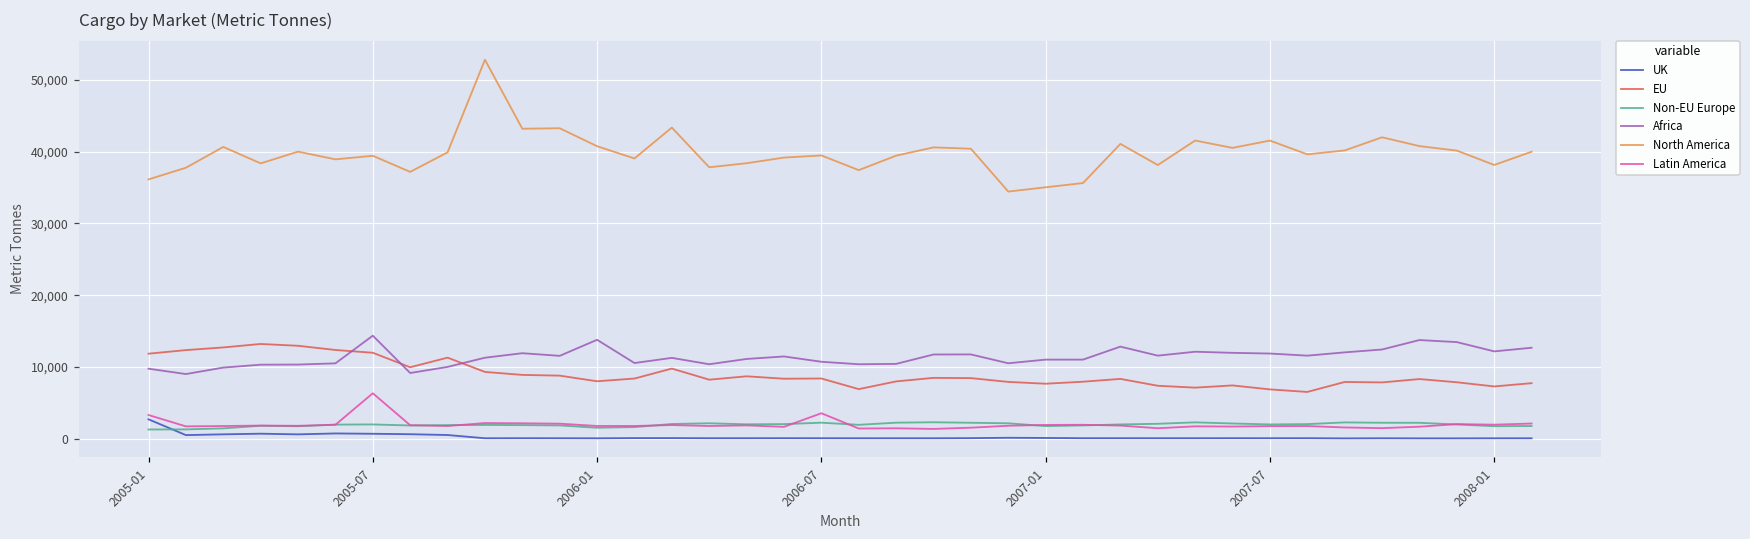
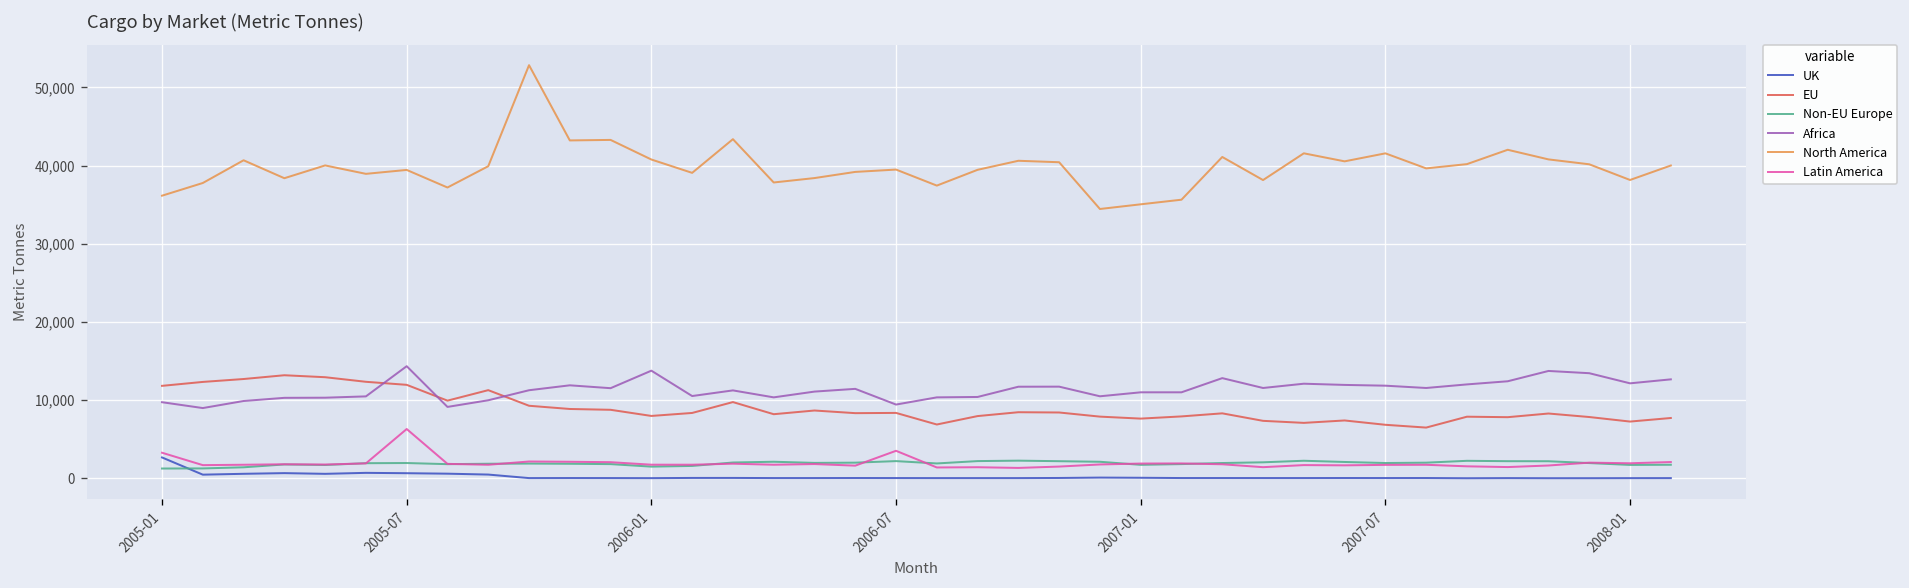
  {
    "UK": {
      "2005-01": "3,000",
      "2005-07": "1,000",
      "2006-01": "0",
      "2006-07": "0",
      "2007-01": "0",
      "2007-07": "0",
      "2008-01": "0"
    },
    "Non-EU Europe": {
      "2005-01": "1,000",
      "2005-07": "2,000",
      "2006-07": "2,000"
    },
    "Africa": {
      "2005-01": "10,000",
      "2005-07": "14,000",
      "2006-01": "14,000",
-     "2006-07": "11,000",
+     "2006-07": "9,000",
      "2007-01": "11,000",
      "2007-07": "12,000",
      "2008-01": "12,000"
    },
    "Latin America": {
      "2005-01": "3,000",
      "2005-07": "6,000",
      "2006-07": "4,000"
    }
  }
